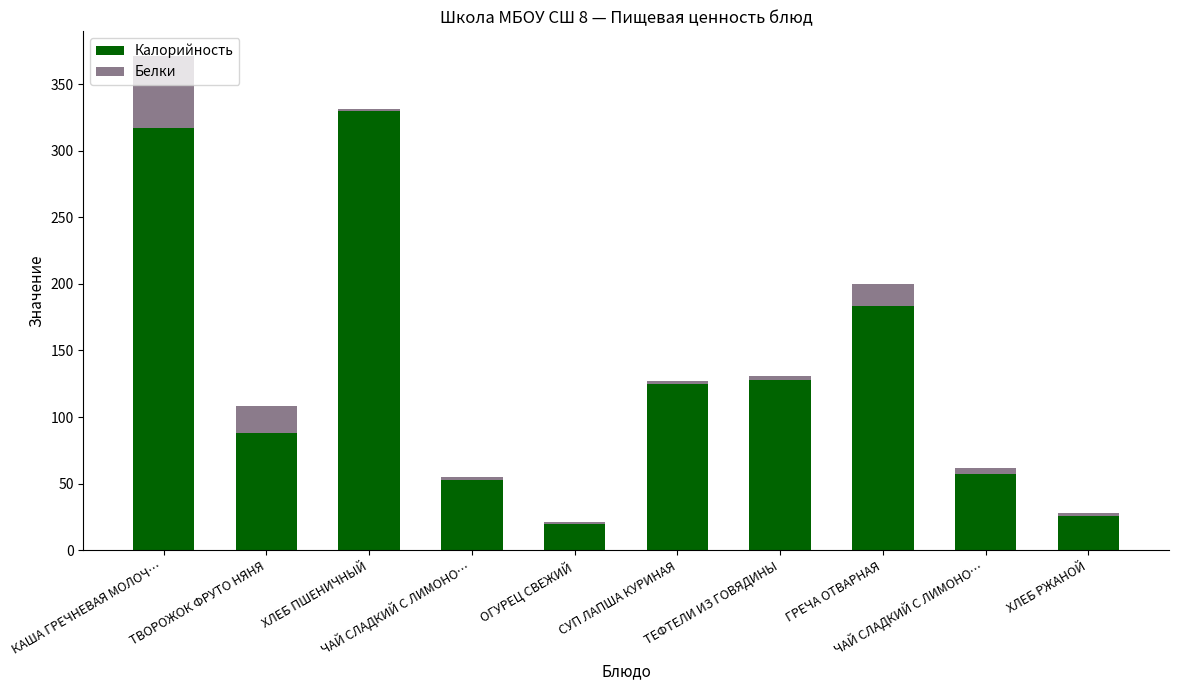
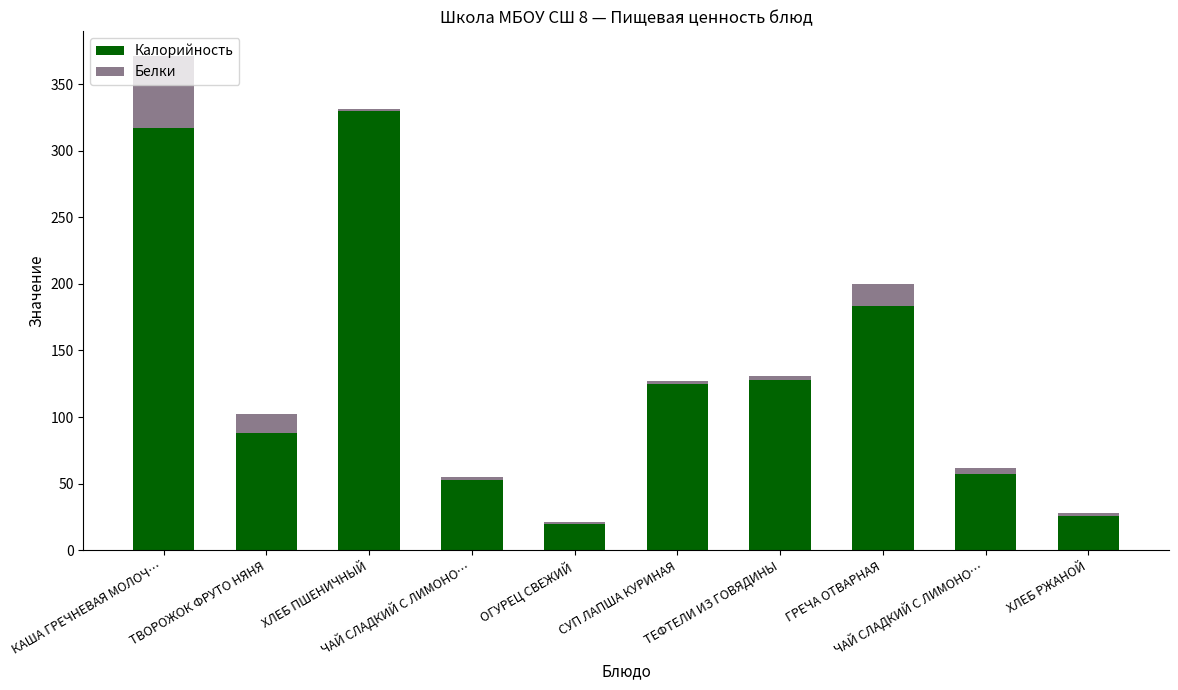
  {
    "Калорийность": {
      "КАША ГРЕЧНЕВАЯ МОЛОЧ…": 317,
      "ТВОРОЖОК ФРУТО НЯНЯ": 88,
      "ХЛЕБ ПШЕНИЧНЫЙ": 330,
      "ОГУРЕЦ СВЕЖИЙ": 20,
      "СУП ЛАПША КУРИНАЯ": 125,
      "ТЕФТЕЛИ ИЗ ГОВЯДИНЫ": 128,
      "ГРЕЧА ОТВАРНАЯ": 183,
      "ХЛЕБ РЖАНОЙ": 26
    },
    "Белки": {
-     "ТВОРОЖОК ФРУТО НЯНЯ": 20,
+     "ТВОРОЖОК ФРУТО НЯНЯ": 14,
      "СУП ЛАПША КУРИНАЯ": 2,
      "ТЕФТЕЛИ ИЗ ГОВЯДИНЫ": 3,
      "ГРЕЧА ОТВАРНАЯ": 17,
      "ХЛЕБ РЖАНОЙ": 2
    }
  }
